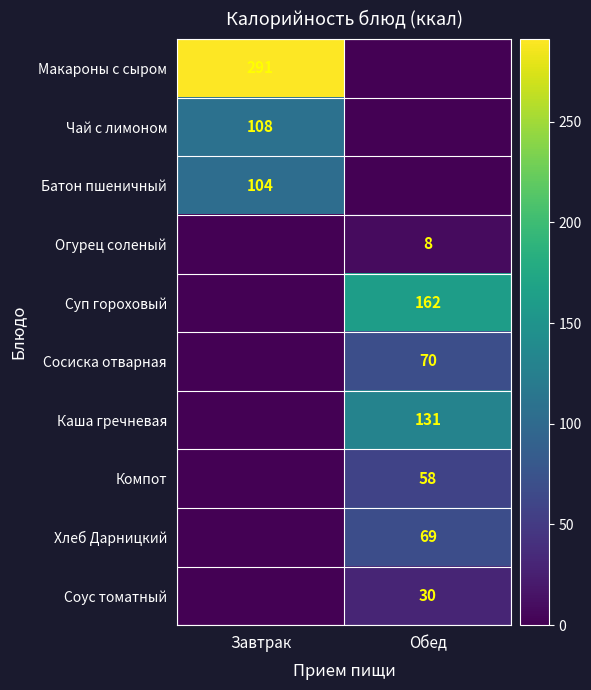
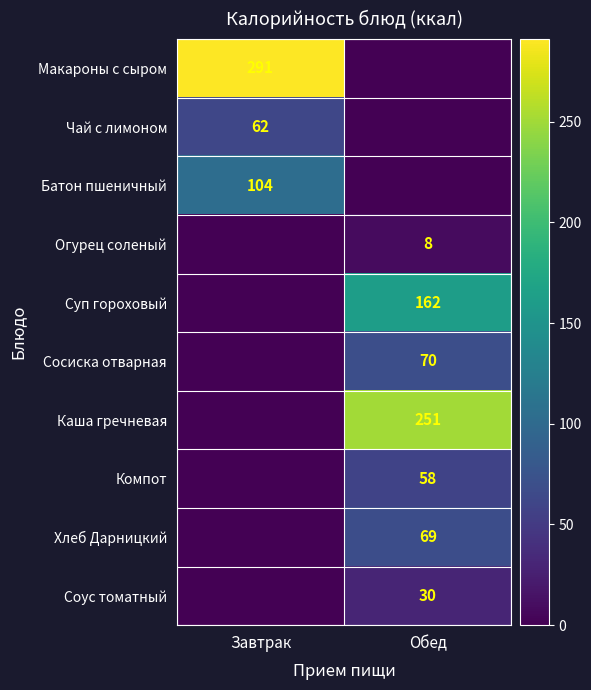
  {
    "Чай с лимоном": {
-     "Завтрак": 108
+     "Завтрак": 62
    },
    "Батон пшеничный": {
      "Завтрак": 104
    },
    "Огурец соленый": {
      "Обед": 8
    },
    "Суп гороховый": {
      "Обед": 162
    },
    "Сосиска отварная": {
      "Обед": 70
    },
    "Каша гречневая": {
-     "Обед": 131
+     "Обед": 251
    },
    "Компот": {
      "Обед": 58
    },
    "Хлеб Дарницкий": {
      "Обед": 69
    },
    "Соус томатный": {
      "Обед": 30
    }
  }
